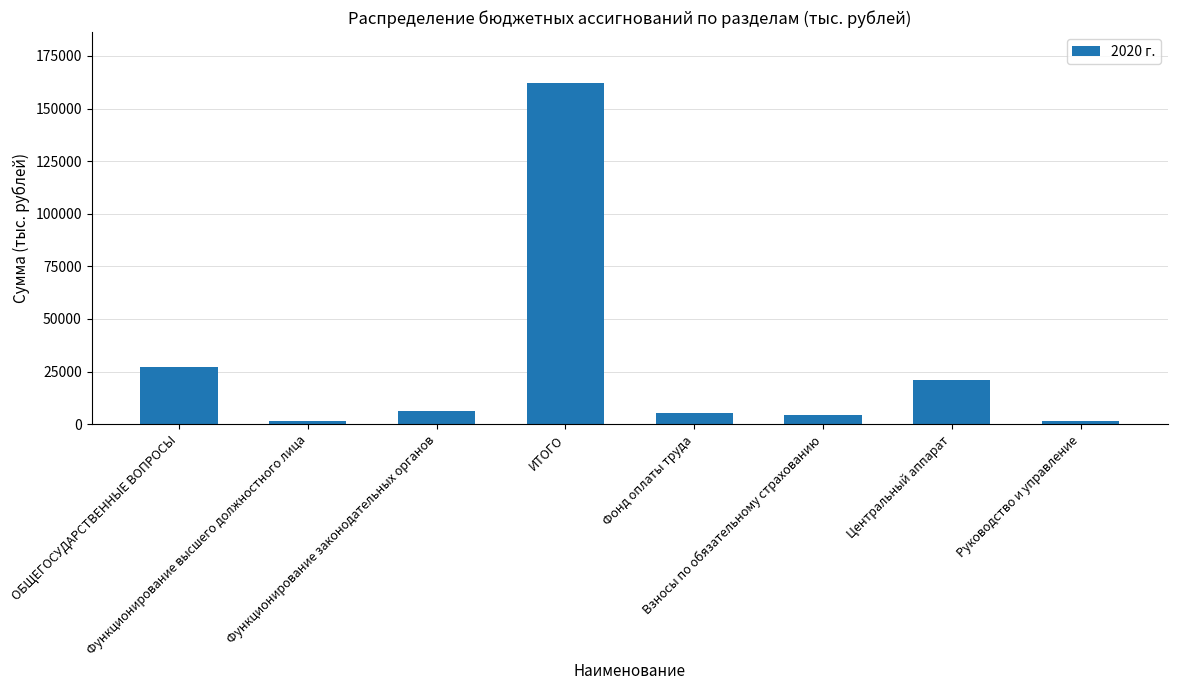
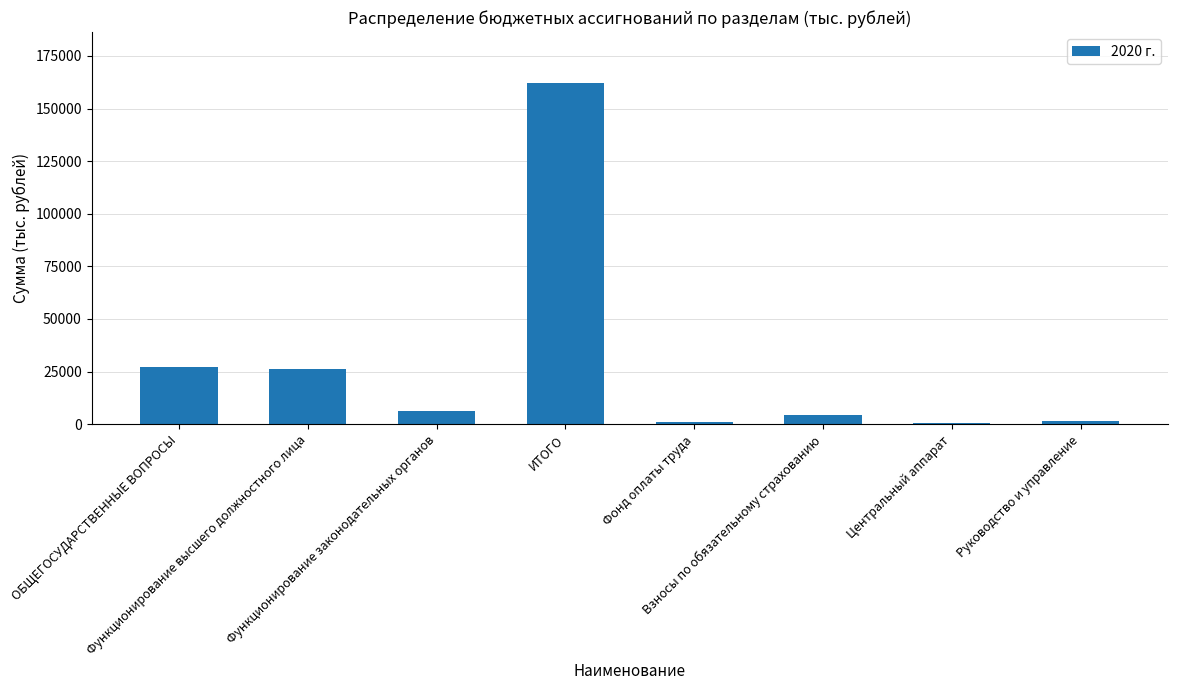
  {
    "ОБЩЕГОСУДАРСТВЕННЫЕ ВОПРОСЫ": 27000,
-   "Функционирование высшего должностного лица": 1000,
+   "Функционирование высшего должностного лица": 26000,
    "Функционирование законодательных органов": 6000,
    "ИТОГО": 162000,
-   "Фонд оплаты труда": 5000,
+   "Фонд оплаты труда": 1000,
    "Взносы по обязательному страхованию": 5000,
-   "Центральный аппарат": 21000,
+   "Центральный аппарат": 0,
    "Руководство и управление": 1000
  }
